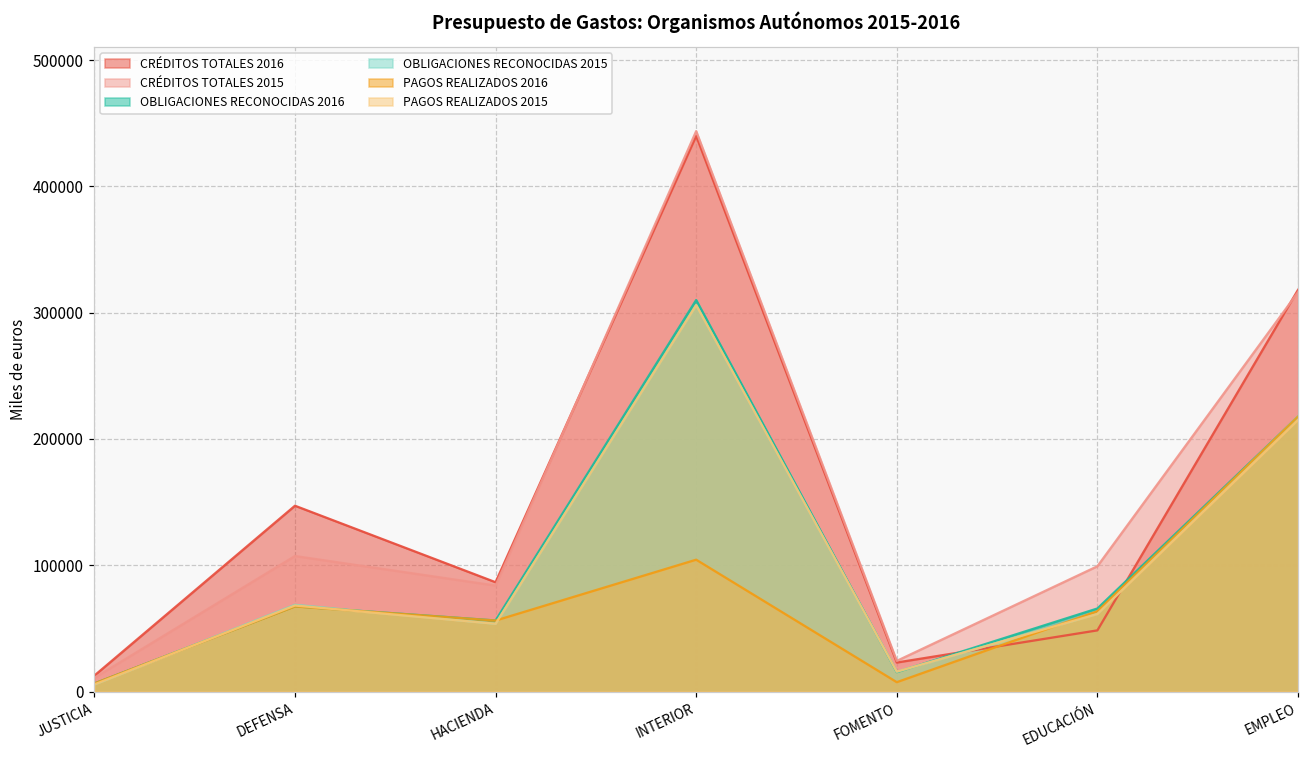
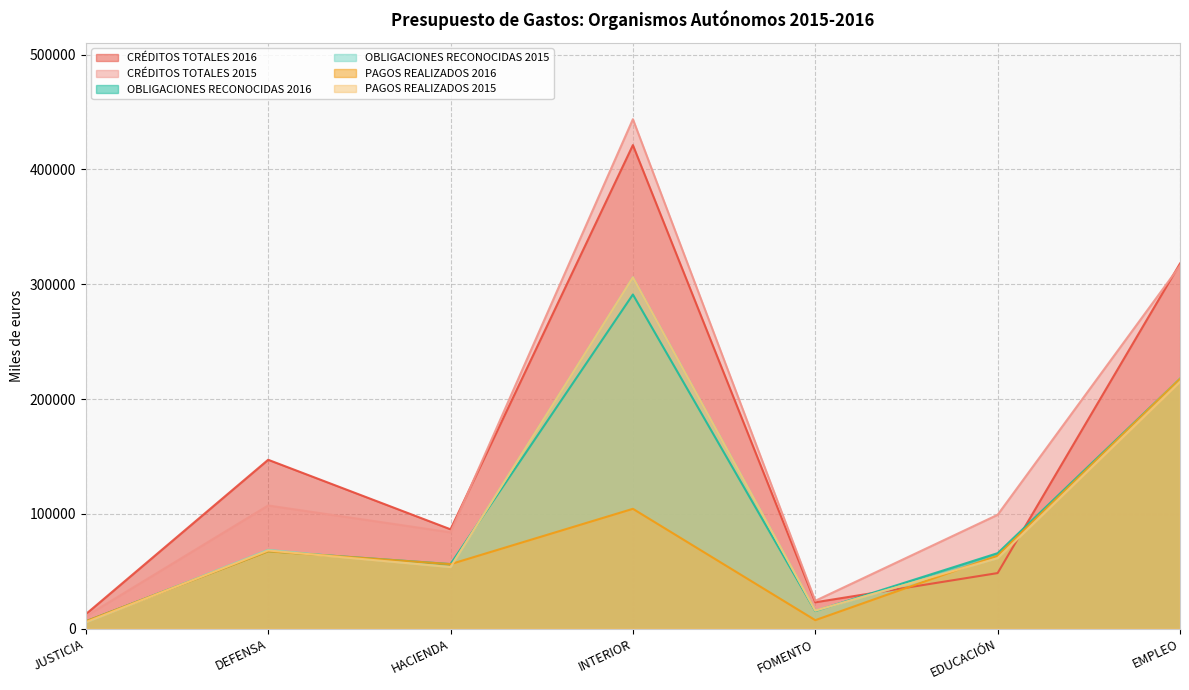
  {
    "CRÉDITOS TOTALES 2016": {
      "DEFENSA": 147000,
      "HACIENDA": 87000,
-     "INTERIOR": 440000,
+     "INTERIOR": 421000,
      "EDUCACIÓN": 48000
    },
    "OBLIGACIONES RECONOCIDAS 2016": {
-     "INTERIOR": 310000
+     "INTERIOR": 291000
    },
    "PAGOS REALIZADOS 2016": {
      "INTERIOR": 104000,
      "FOMENTO": 7000
    }
  }
